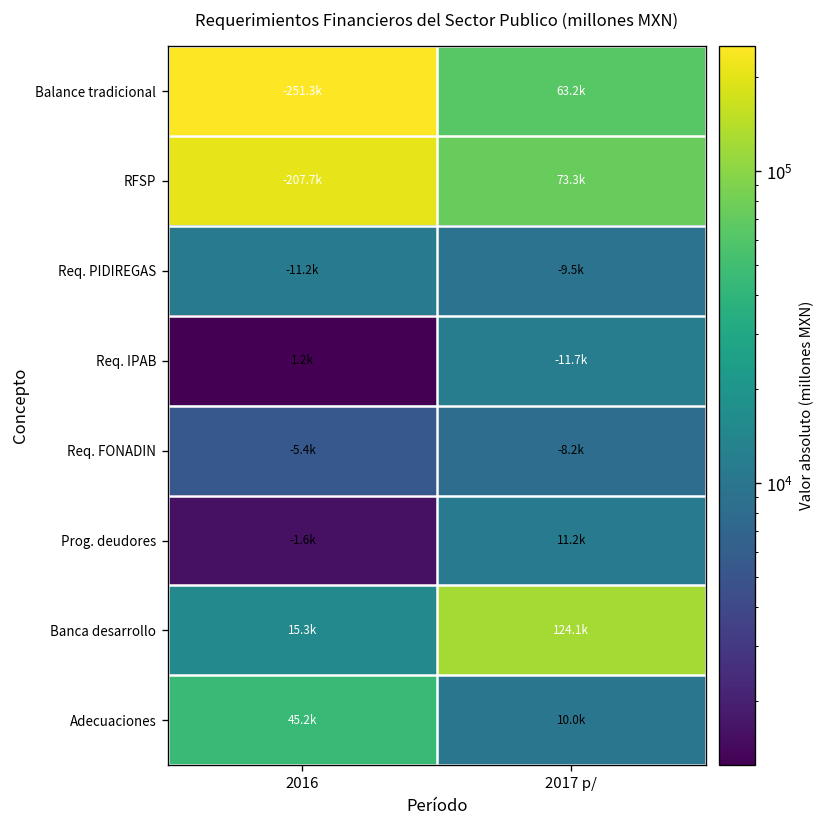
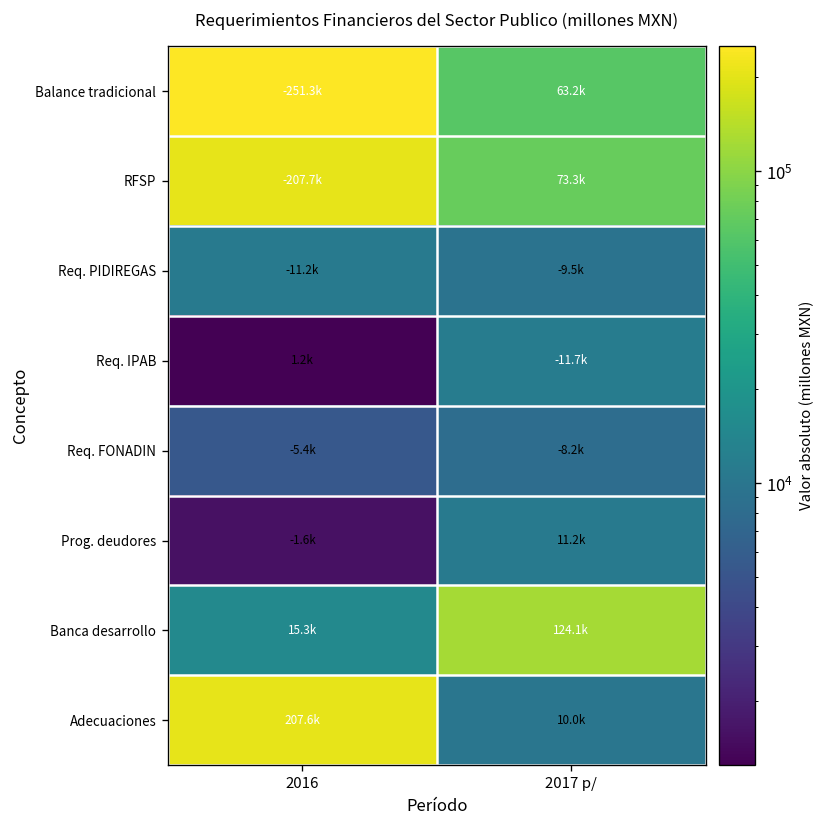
  {
    "Balance tradicional": {
      "2016": "-251.3k",
      "2017 p/": "63.2k"
    },
    "RFSP": {
      "2016": "-207.7k",
      "2017 p/": "73.3k"
    },
    "Req. PIDIREGAS": {
      "2016": "-11.2k",
      "2017 p/": "-9.5k"
    },
    "Req. IPAB": {
      "2016": "1.2k",
      "2017 p/": "-11.7k"
    },
    "Req. FONADIN": {
      "2016": "-5.4k",
      "2017 p/": "-8.2k"
    },
    "Prog. deudores": {
      "2016": "-1.6k",
      "2017 p/": "11.2k"
    },
    "Banca desarrollo": {
      "2016": "15.3k",
      "2017 p/": "124.1k"
    },
    "Adecuaciones": {
-     "2016": "45.2k",
+     "2016": "207.6k",
      "2017 p/": "10.0k"
    }
  }
